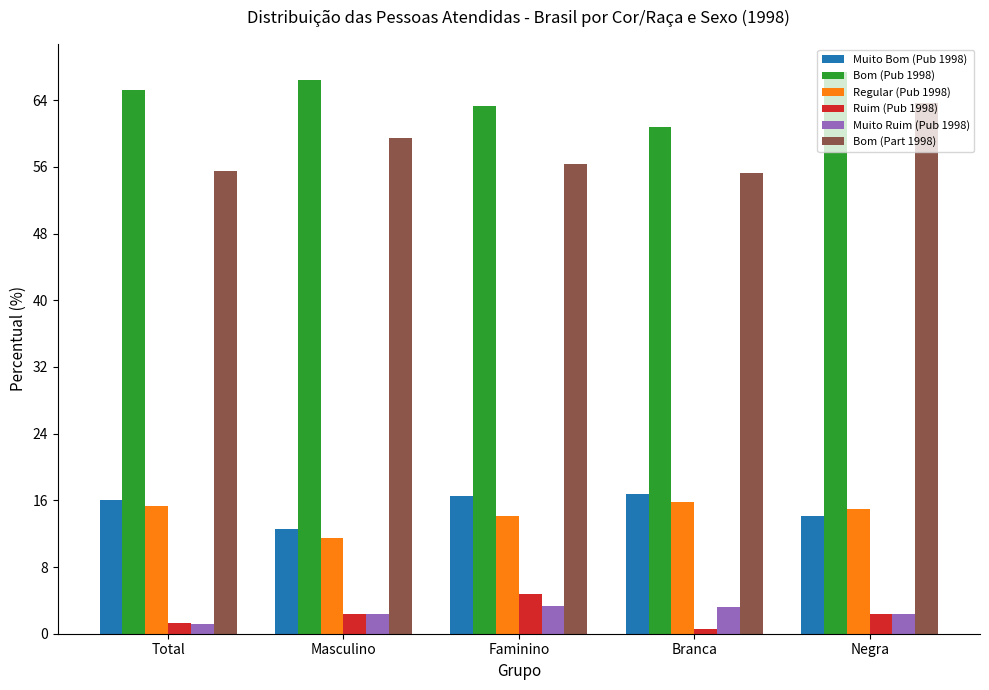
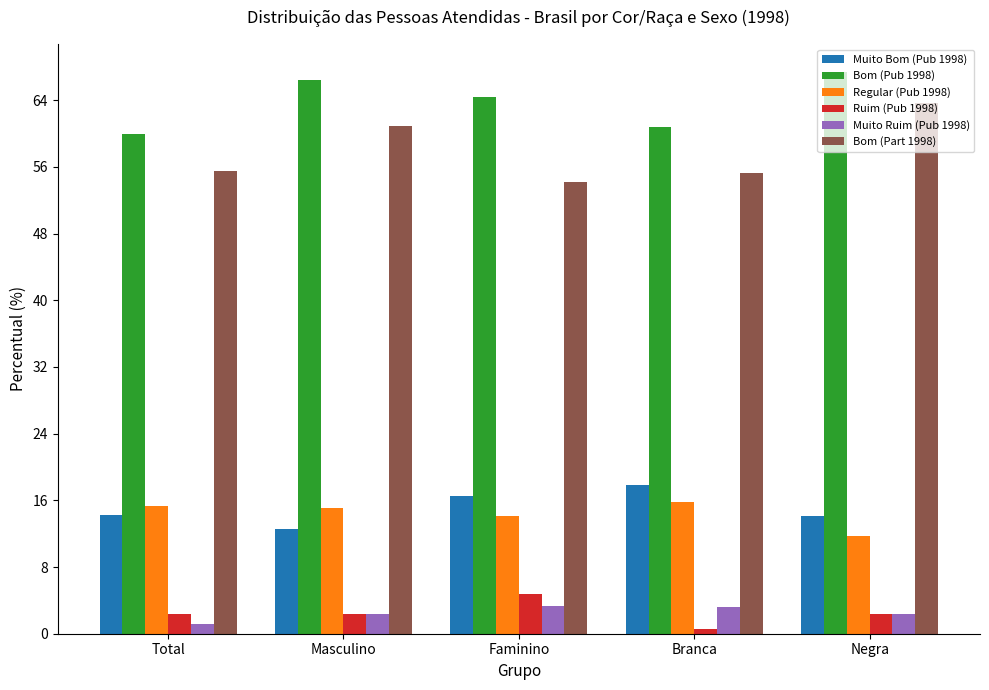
  {
    "Muito Bom (Pub 1998)": {
-     "Total": 16,
+     "Total": 14,
      "Masculino": 13,
      "Faminino": 17,
-     "Branca": 17,
+     "Branca": 18,
      "Negra": 14
    },
    "Bom (Pub 1998)": {
-     "Total": 65,
+     "Total": 60,
      "Masculino": 66,
-     "Faminino": 63,
+     "Faminino": 64,
      "Branca": 61
    },
    "Regular (Pub 1998)": {
      "Total": 15,
-     "Masculino": 11,
+     "Masculino": 15,
      "Faminino": 14,
      "Branca": 16,
-     "Negra": 15
+     "Negra": 12
    },
    "Ruim (Pub 1998)": {
-     "Total": 1,
+     "Total": 2,
      "Masculino": 2,
      "Faminino": 5,
      "Branca": 1,
      "Negra": 2
    },
    "Muito Ruim (Pub 1998)": {
      "Total": 1,
      "Masculino": 2,
      "Faminino": 3,
      "Branca": 3,
      "Negra": 2
    },
    "Bom (Part 1998)": {
      "Total": 56,
-     "Masculino": 59,
-     "Faminino": 56,
+     "Masculino": 61,
+     "Faminino": 54,
      "Branca": 55
    }
  }
